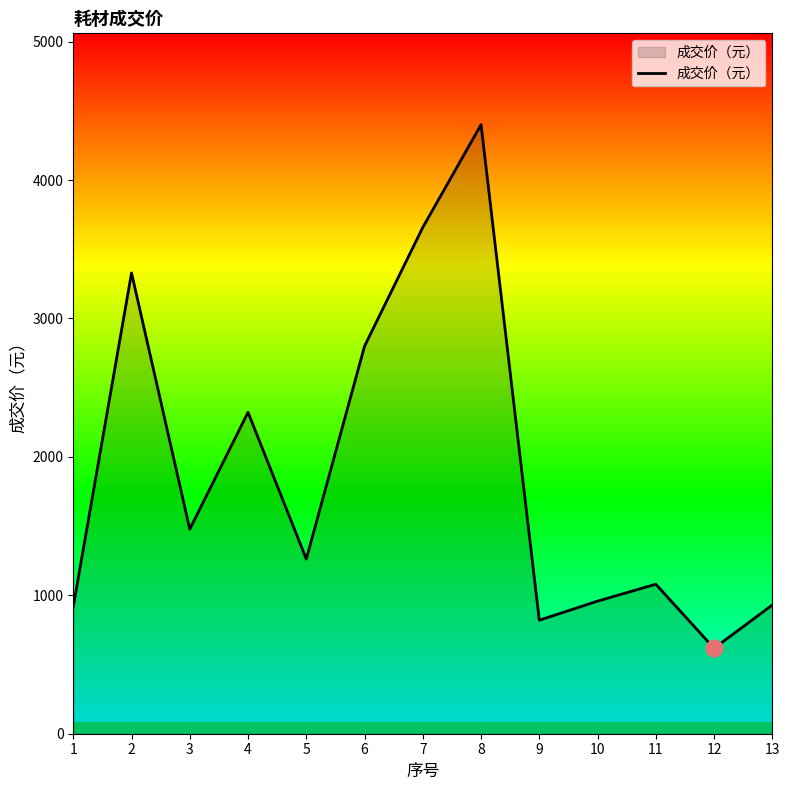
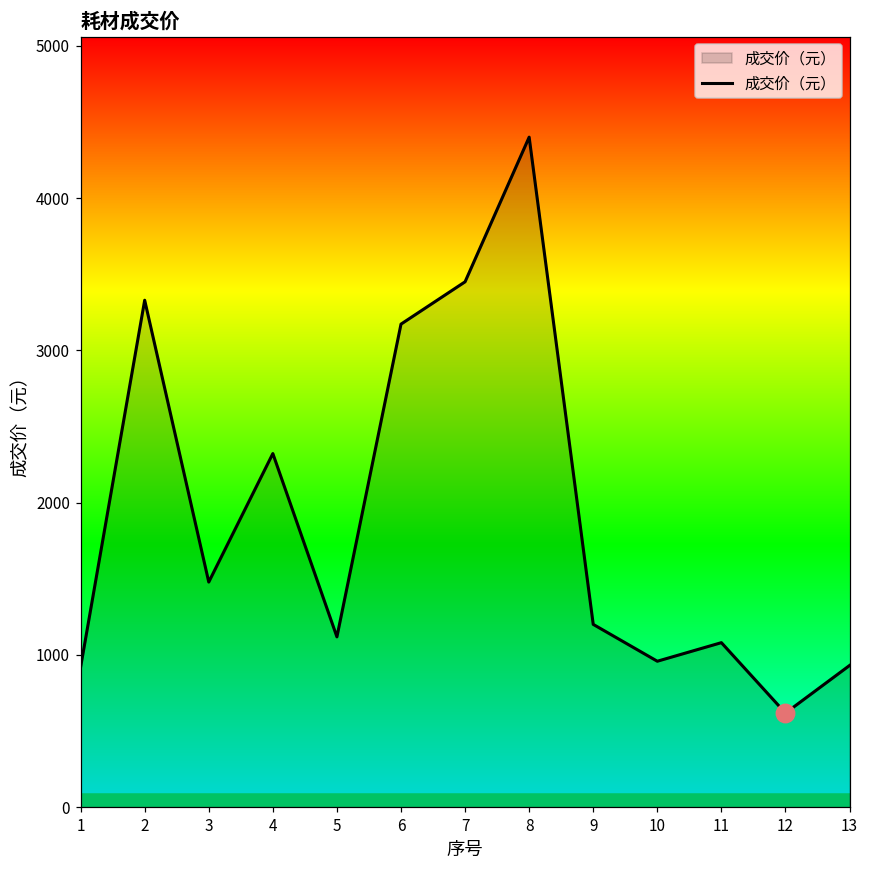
  {
    "成交价（元）": {
      "1": 920,
      "2": 3330,
      "3": 1480,
      "4": 2320,
-     "5": 1260,
-     "6": 2800,
-     "7": 3660,
+     "5": 1120,
+     "6": 3170,
+     "7": 3450,
      "8": 4400,
-     "9": 820,
+     "9": 1200,
      "10": 960,
      "11": 1080,
      "13": 930
    }
  }
